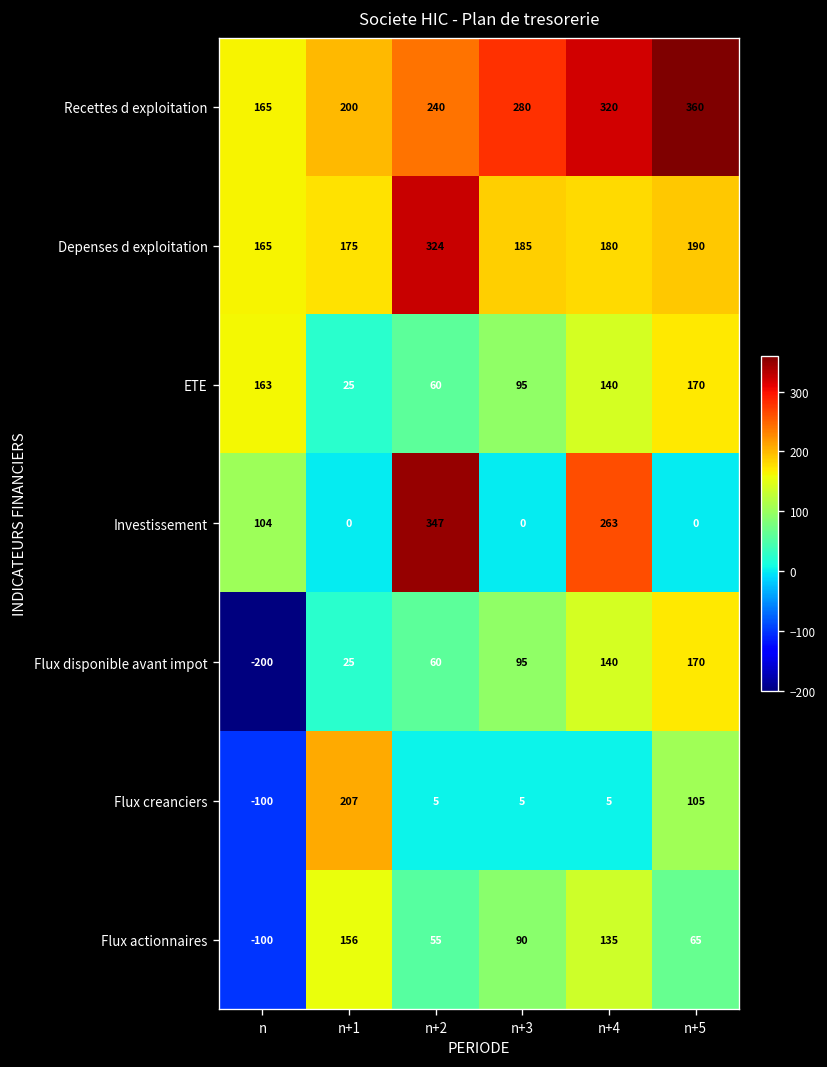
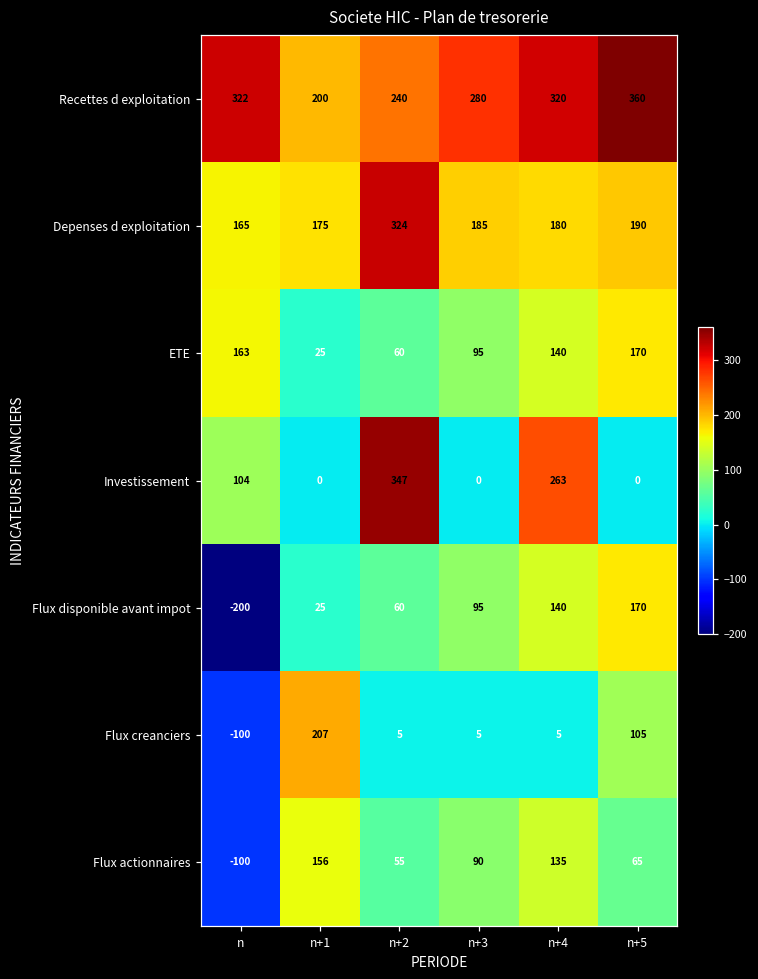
  {
    "Recettes d exploitation": {
-     "n": 165,
+     "n": 322,
      "n+1": 200,
      "n+2": 240,
      "n+3": 280,
      "n+4": 320,
      "n+5": 360
    },
    "Depenses d exploitation": {
      "n": 165,
      "n+1": 175,
      "n+2": 324,
      "n+3": 185,
      "n+4": 180,
      "n+5": 190
    },
    "ETE": {
      "n": 163,
      "n+1": 25,
      "n+2": 60,
      "n+3": 95,
      "n+4": 140,
      "n+5": 170
    },
    "Investissement": {
      "n": 104,
      "n+1": 0,
      "n+2": 347,
      "n+3": 0,
      "n+4": 263,
      "n+5": 0
    },
    "Flux disponible avant impot": {
      "n": -200,
      "n+1": 25,
      "n+2": 60,
      "n+3": 95,
      "n+4": 140,
      "n+5": 170
    },
    "Flux creanciers": {
      "n": -100,
      "n+1": 207,
      "n+2": 5,
      "n+3": 5,
      "n+4": 5,
      "n+5": 105
    },
    "Flux actionnaires": {
      "n": -100,
      "n+1": 156,
      "n+2": 55,
      "n+3": 90,
      "n+4": 135,
      "n+5": 65
    }
  }
